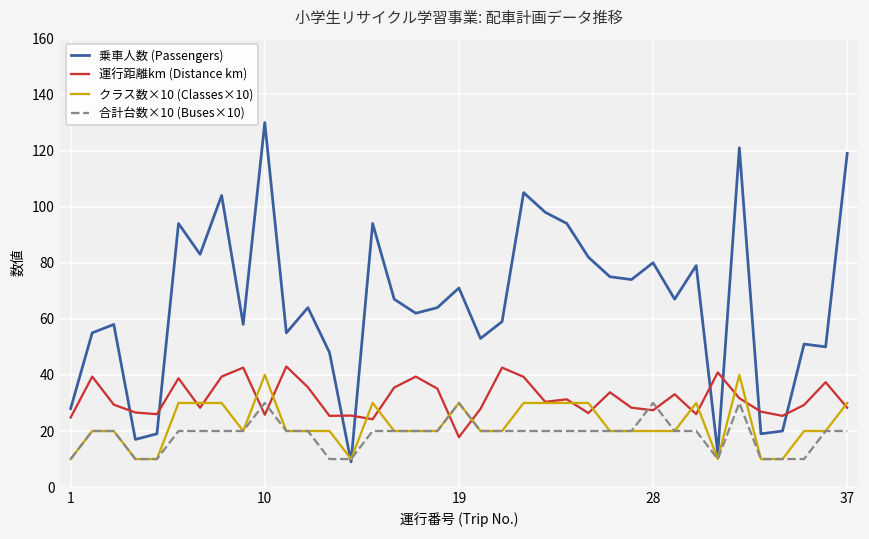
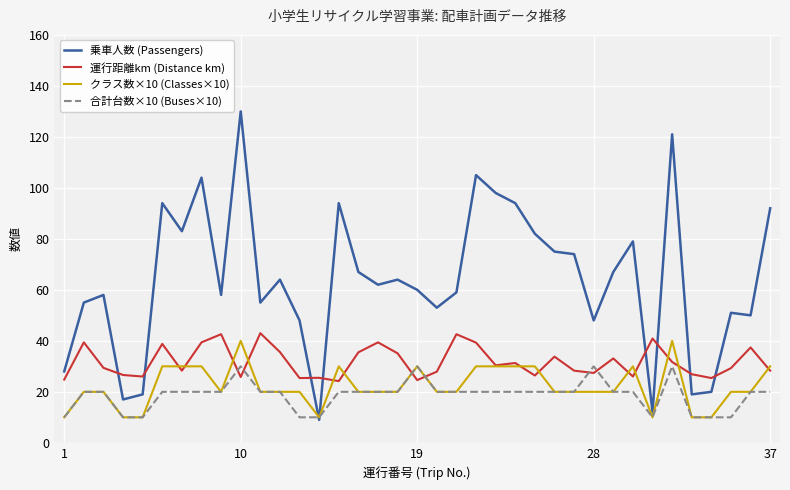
  {
    "乗車人数 (Passengers)": {
      "1": 28,
      "10": 130,
-     "19": 71,
-     "28": 80,
-     "37": 119
+     "19": 60,
+     "28": 48,
+     "37": 92
    },
    "運行距離km (Distance km)": {
      "1": 25,
      "10": 26,
-     "19": 18,
+     "19": 25,
      "28": 27,
      "37": 28
    },
    "クラス数×10 (Classes×10)": {
      "10": 40,
      "28": 20,
      "37": 30
    },
    "合計台数×10 (Buses×10)": {
      "10": 30,
      "28": 30,
      "37": 20
    }
  }
